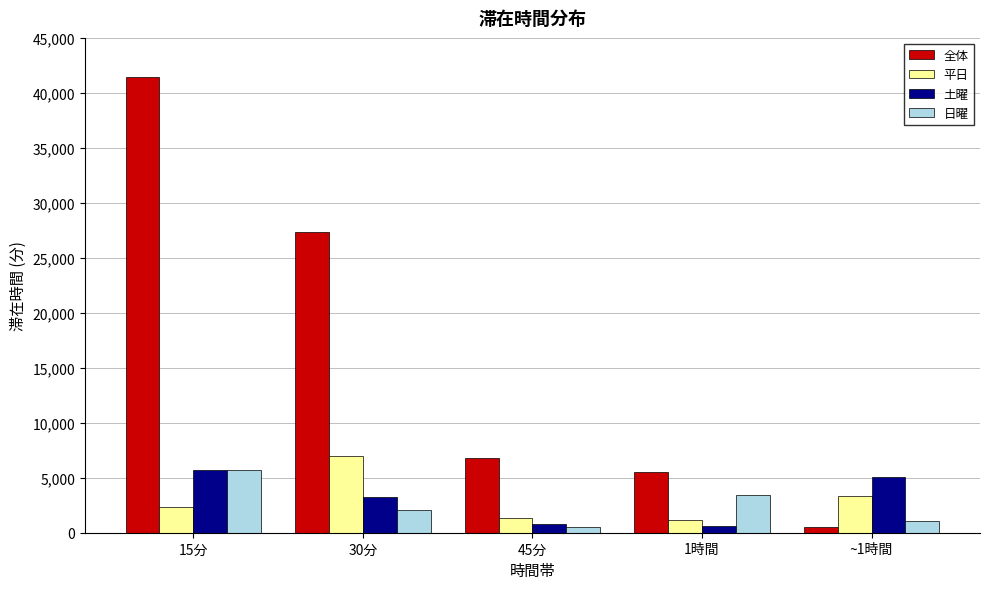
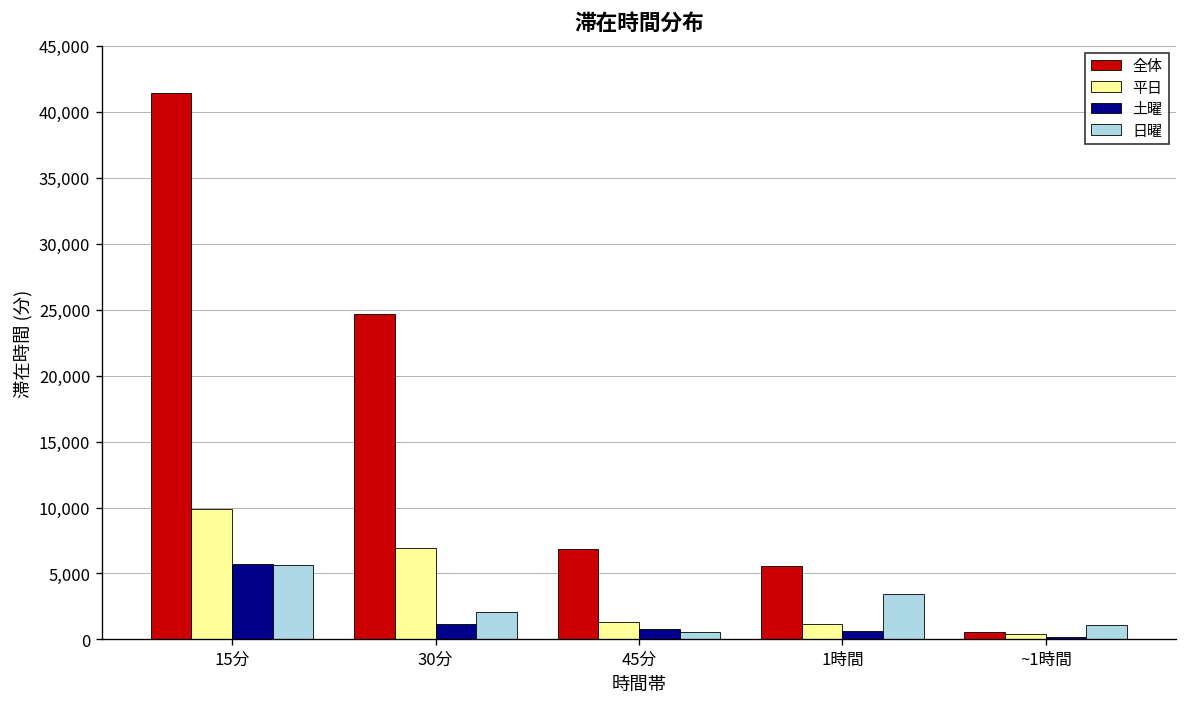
  {
    "全体": {
      "15分": "41,400",
-     "30分": "27,300",
+     "30分": "24,700",
      "45分": "6,800",
      "1時間": "5,600",
      "~1時間": "500"
    },
    "平日": {
-     "15分": "2,300",
+     "15分": "9,900",
      "30分": "7,000",
      "45分": "1,300",
      "1時間": "1,200",
-     "~1時間": "3,300"
+     "~1時間": "400"
    },
    "土曜": {
      "15分": "5,700",
-     "30分": "3,200",
+     "30分": "1,200",
      "45分": "800",
      "1時間": "700",
-     "~1時間": "5,000"
+     "~1時間": "200"
    },
    "日曜": {
      "15分": "5,700",
      "30分": "2,100",
      "45分": "600",
      "1時間": "3,400",
      "~1時間": "1,100"
    }
  }
